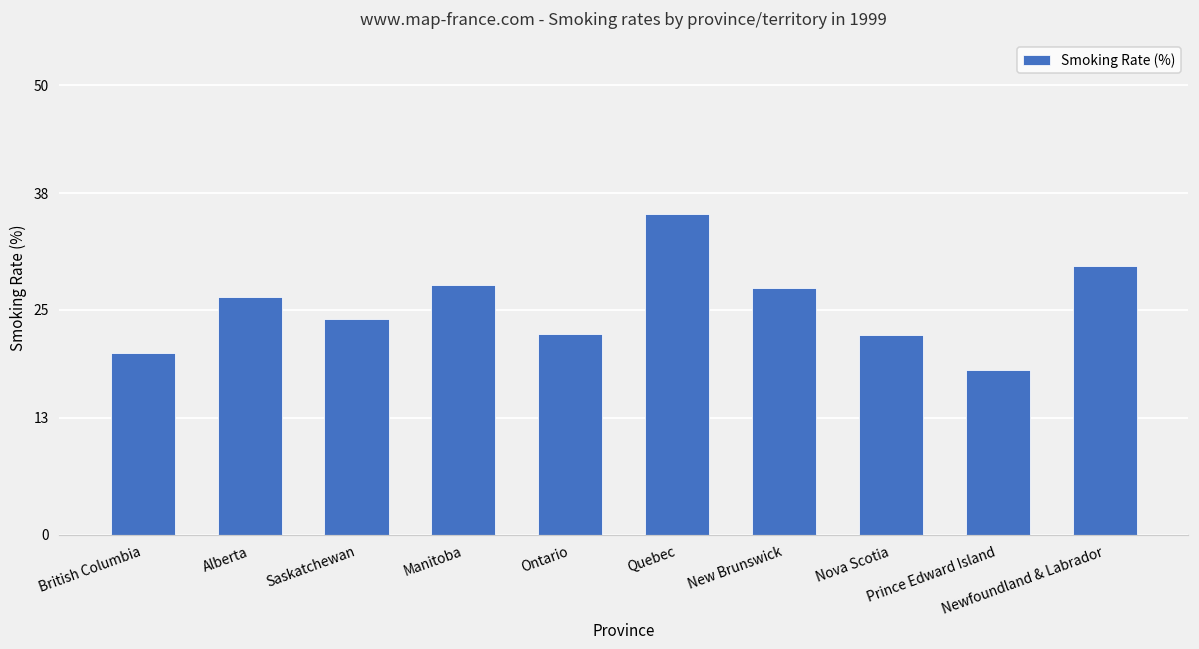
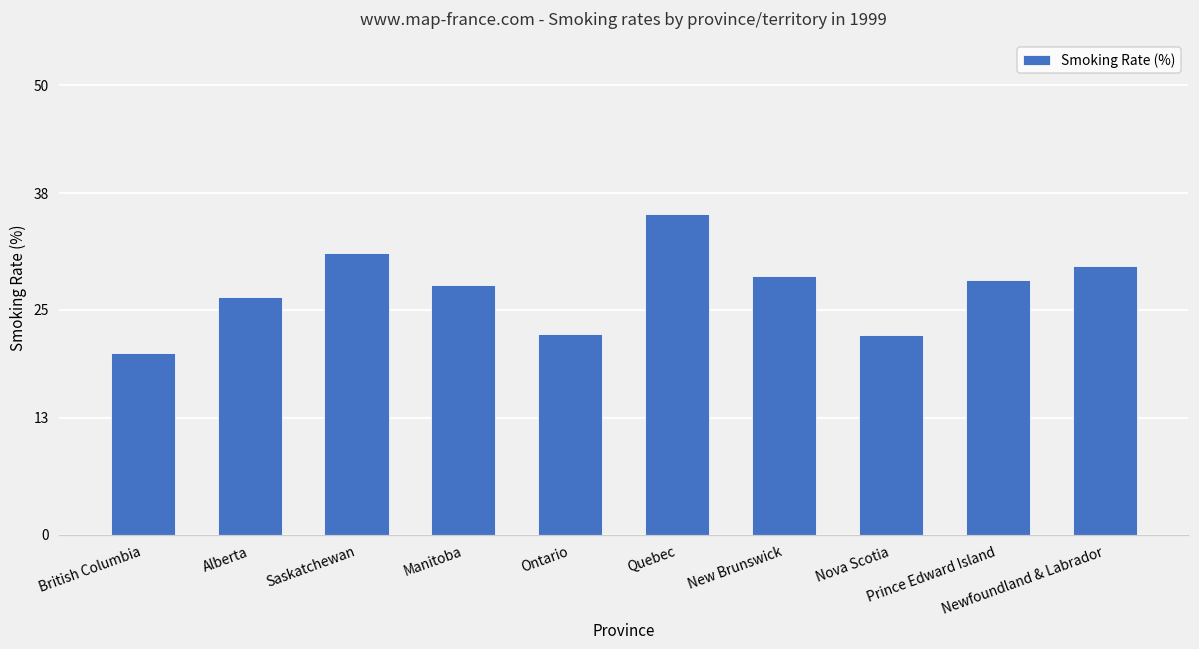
  {
    "British Columbia": 20,
    "Alberta": 26,
-   "Saskatchewan": 24,
+   "Saskatchewan": 31,
    "Manitoba": 28,
    "Ontario": 22,
    "Quebec": 36,
-   "New Brunswick": 27,
+   "New Brunswick": 29,
    "Nova Scotia": 22,
-   "Prince Edward Island": 18,
+   "Prince Edward Island": 28,
    "Newfoundland & Labrador": 30
  }
